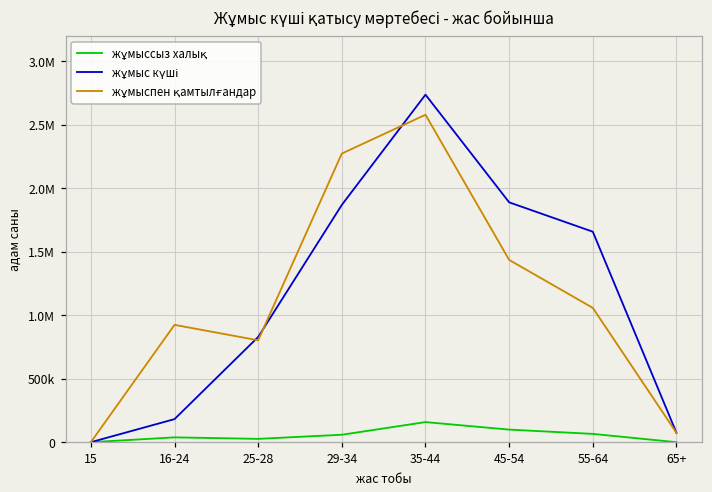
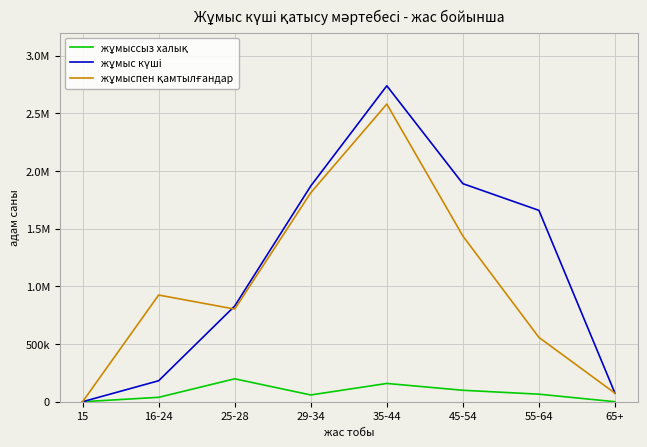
  {
    "жұмыссыз халық": {
      "16-24": 40000,
-     "25-28": 30000,
+     "25-28": 200000,
      "29-34": 60000,
      "35-44": 160000,
      "45-54": 100000,
      "55-64": 70000,
      "65+": 0
    },
    "жұмыс күші": {
      "16-24": 180000,
      "25-28": 830000,
      "29-34": 1870000,
      "35-44": 2740000,
      "45-54": 1890000,
      "55-64": 1660000
    },
    "жұмыспен қамтылғандар": {
      "16-24": 920000,
      "25-28": 800000,
-     "29-34": 2270000,
+     "29-34": 1810000,
      "35-44": 2580000,
      "45-54": 1440000,
-     "55-64": 1060000
+     "55-64": 560000
    }
  }
